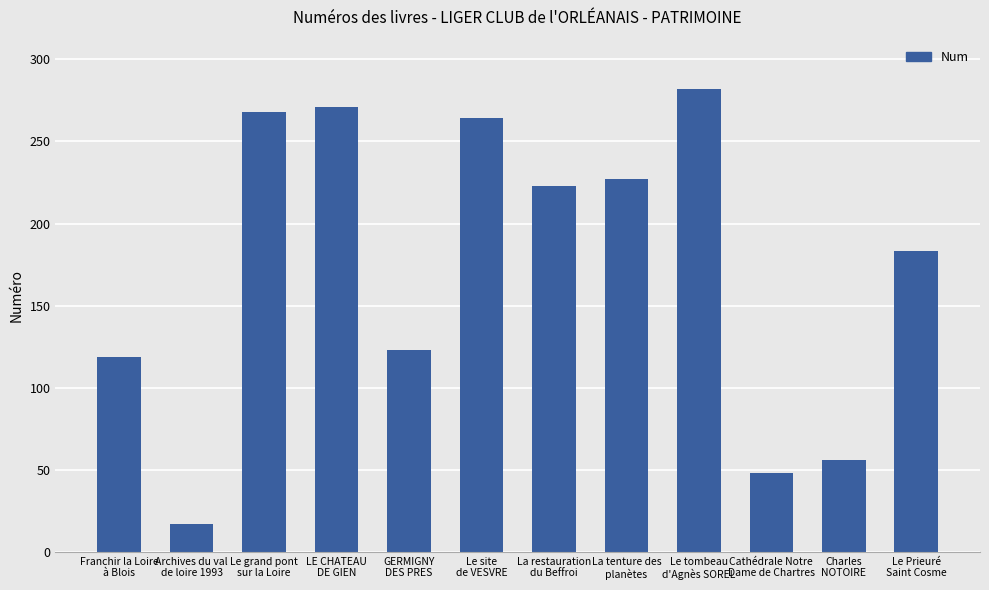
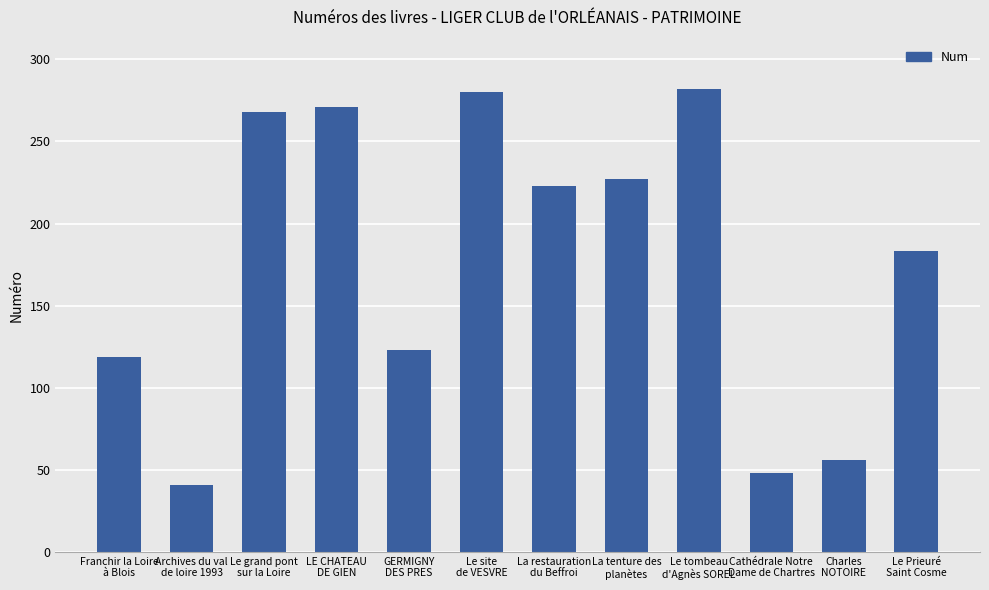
  {
    "Franchir la Loire à Blois": 119,
-   "Archives du val de loire 1993": 17,
+   "Archives du val de loire 1993": 41,
    "Le grand pont sur la Loire": 268,
    "LE CHATEAU DE GIEN": 271,
    "GERMIGNY DES PRES": 123,
-   "Le site de VESVRE": 264,
+   "Le site de VESVRE": 280,
    "La restauration du Beffroi": 223,
    "La tenture des planètes": 227,
    "Le tombeau d'Agnès SOREL": 282,
    "Cathédrale Notre Dame de Chartres": 48,
    "Charles NOTOIRE": 56,
    "Le Prieuré Saint Cosme": 183
  }
